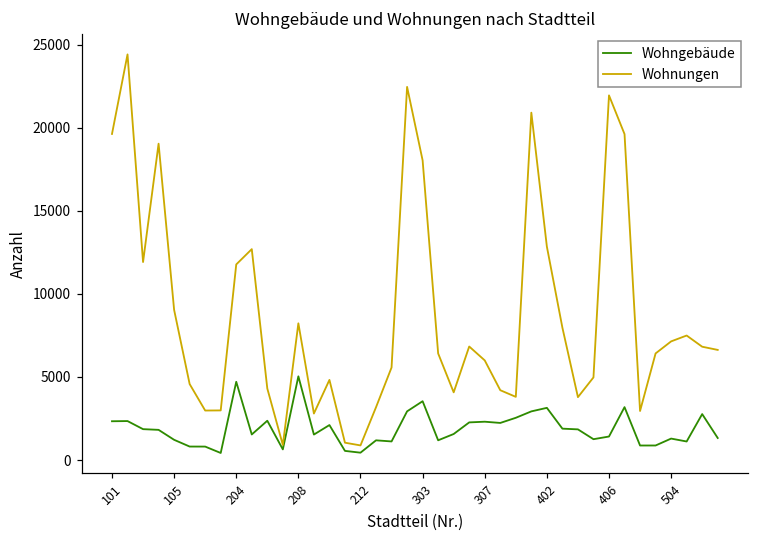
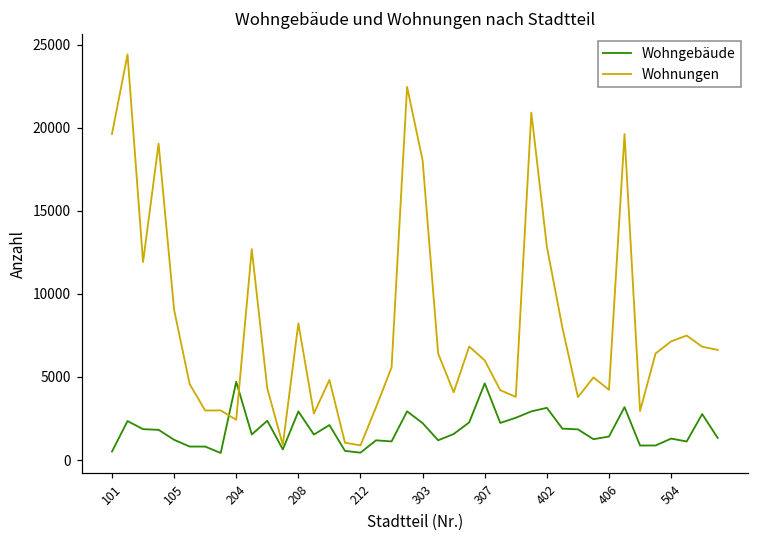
  {
    "Wohngebäude": {
-     "101": 2300,
+     "101": 500,
      "105": 1200,
      "204": 4700,
-     "208": 5000,
+     "208": 2900,
      "212": 400,
-     "303": 3500,
-     "307": 2300,
+     "303": 2200,
+     "307": 4600,
      "402": 3100,
      "406": 1400,
      "504": 1300
    },
    "Wohnungen": {
      "101": 19600,
      "105": 9000,
-     "204": 11800,
+     "204": 2400,
      "208": 8200,
      "212": 900,
      "303": 18000,
      "307": 6000,
      "402": 12900,
-     "406": 22000,
+     "406": 4200,
      "504": 7100
    }
  }
